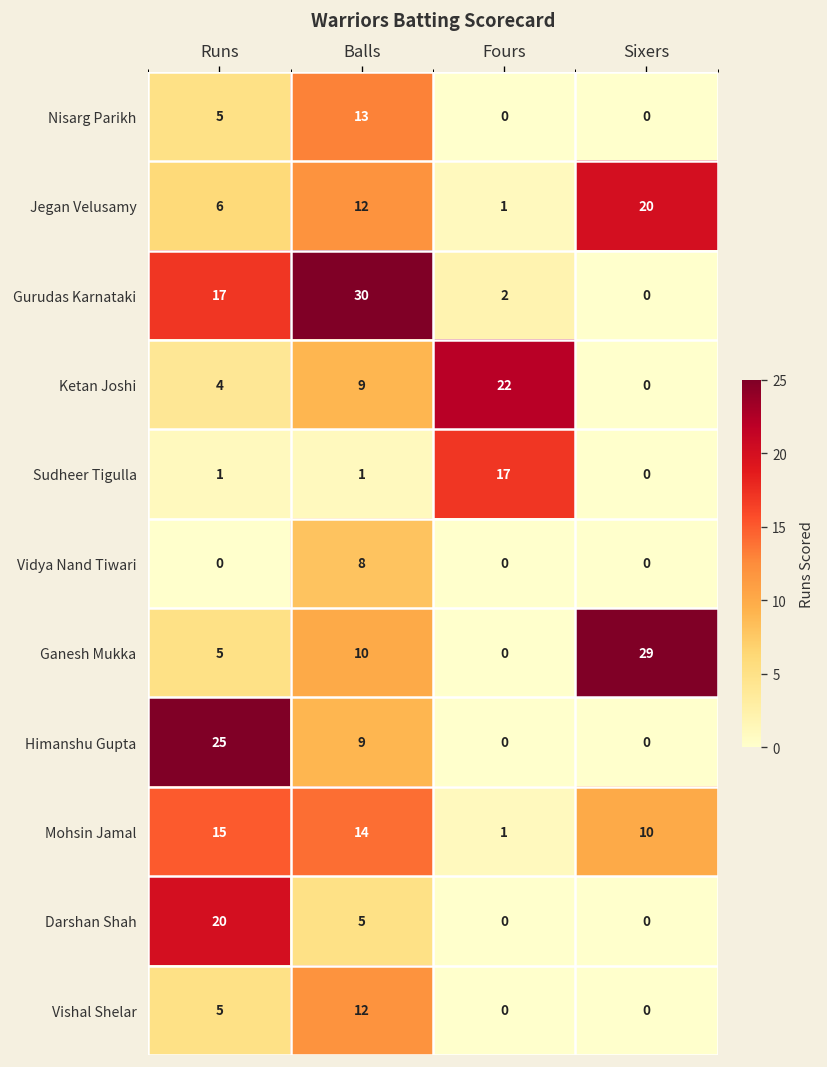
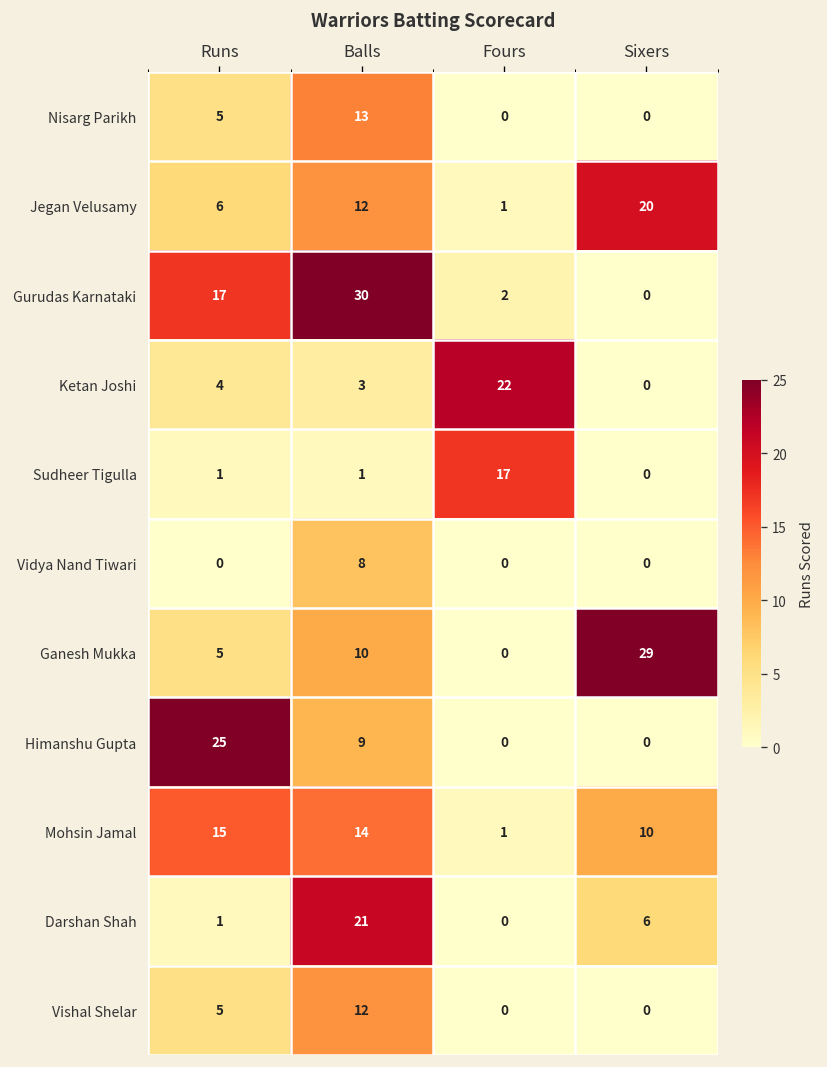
  {
    "Nisarg Parikh": {
      "Runs": 5,
      "Balls": 13,
      "Fours": 0,
      "Sixers": 0
    },
    "Jegan Velusamy": {
      "Runs": 6,
      "Balls": 12,
      "Fours": 1,
      "Sixers": 20
    },
    "Gurudas Karnataki": {
      "Runs": 17,
      "Balls": 30,
      "Fours": 2,
      "Sixers": 0
    },
    "Ketan Joshi": {
      "Runs": 4,
-     "Balls": 9,
+     "Balls": 3,
      "Fours": 22,
      "Sixers": 0
    },
    "Sudheer Tigulla": {
      "Runs": 1,
      "Balls": 1,
      "Fours": 17,
      "Sixers": 0
    },
    "Vidya Nand Tiwari": {
      "Runs": 0,
      "Balls": 8,
      "Fours": 0,
      "Sixers": 0
    },
    "Ganesh Mukka": {
      "Runs": 5,
      "Balls": 10,
      "Fours": 0,
      "Sixers": 29
    },
    "Himanshu Gupta": {
      "Runs": 25,
      "Balls": 9,
      "Fours": 0,
      "Sixers": 0
    },
    "Mohsin Jamal": {
      "Runs": 15,
      "Balls": 14,
      "Fours": 1,
      "Sixers": 10
    },
    "Darshan Shah": {
-     "Runs": 20,
-     "Balls": 5,
+     "Runs": 1,
+     "Balls": 21,
      "Fours": 0,
-     "Sixers": 0
+     "Sixers": 6
    },
    "Vishal Shelar": {
      "Runs": 5,
      "Balls": 12,
      "Fours": 0,
      "Sixers": 0
    }
  }
